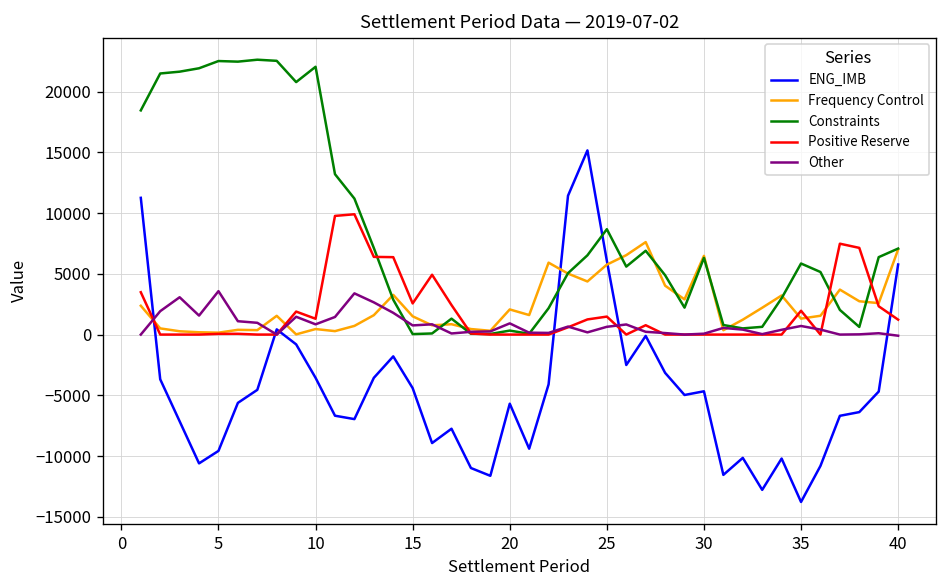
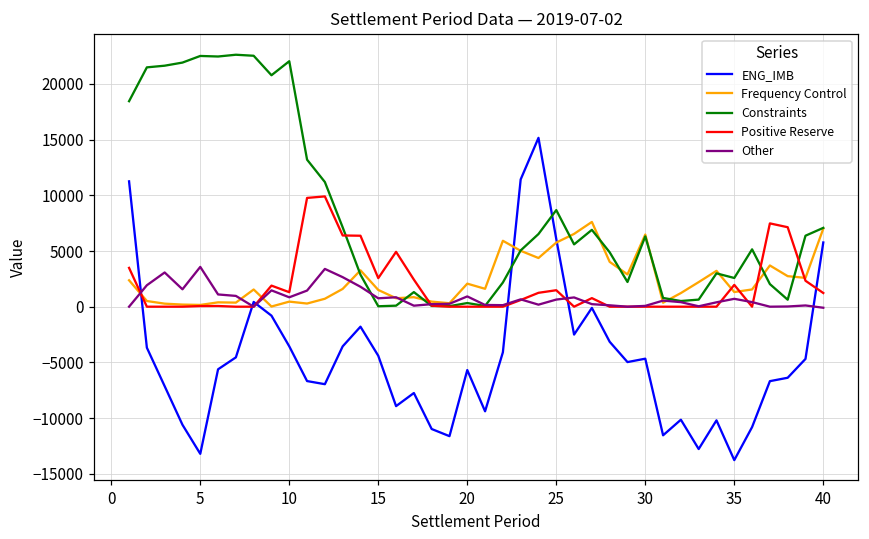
  {
    "ENG_IMB": {
-     "5": -9600,
+     "5": -13200,
      "10": -3600,
      "15": -4400,
      "20": -5700,
      "25": 6100,
      "30": -4700,
      "35": -13800,
      "40": 5800
    },
    "Frequency Control": {
      "10": 500,
      "15": 1500,
      "20": 2100,
      "25": 5800,
      "35": 1300
    },
    "Constraints": {
      "5": 22500,
      "10": 22000,
      "15": 0,
      "20": 300,
      "25": 8700,
-     "35": 5800
+     "35": 2600
    },
    "Positive Reserve": {
      "10": 1300,
      "15": 2600,
      "20": 0,
      "25": 1500,
      "35": 2000,
      "40": 1200
    },
    "Other": {
      "5": 3600,
      "10": 800,
      "15": 800,
      "20": 900,
      "25": 600,
      "35": 700,
      "40": -100
    }
  }
